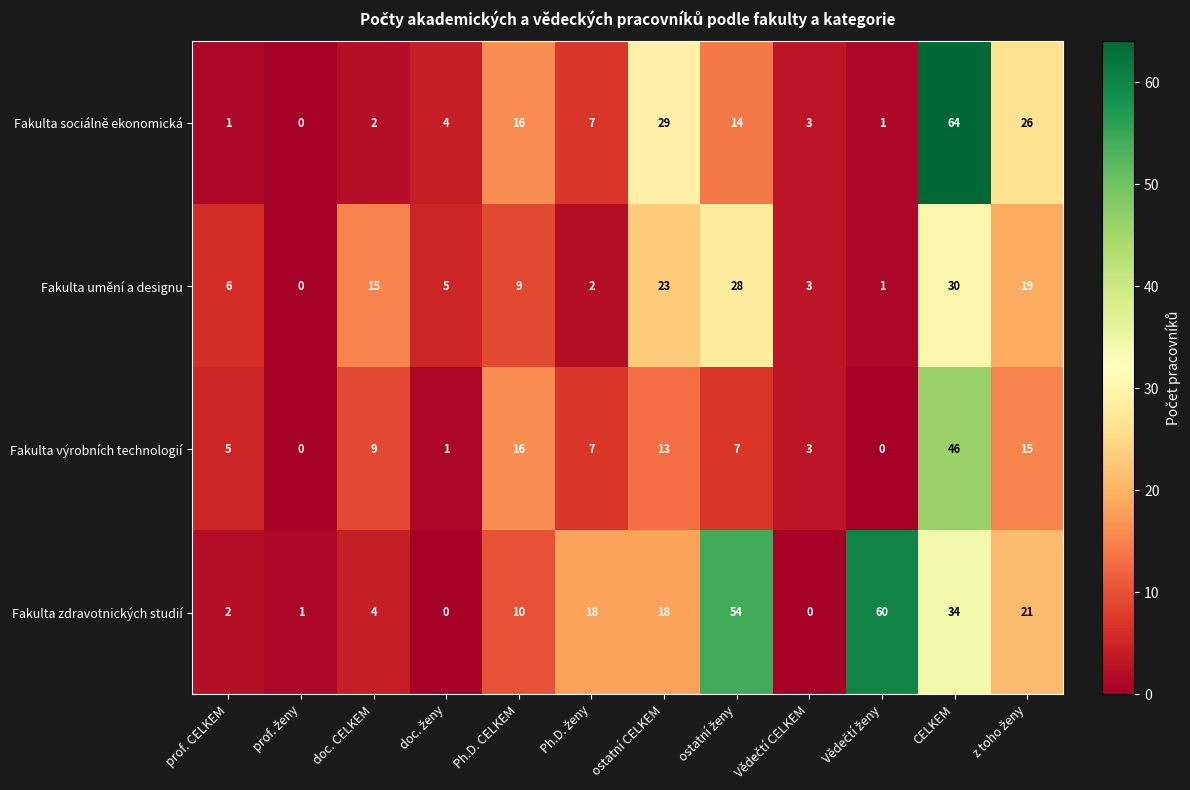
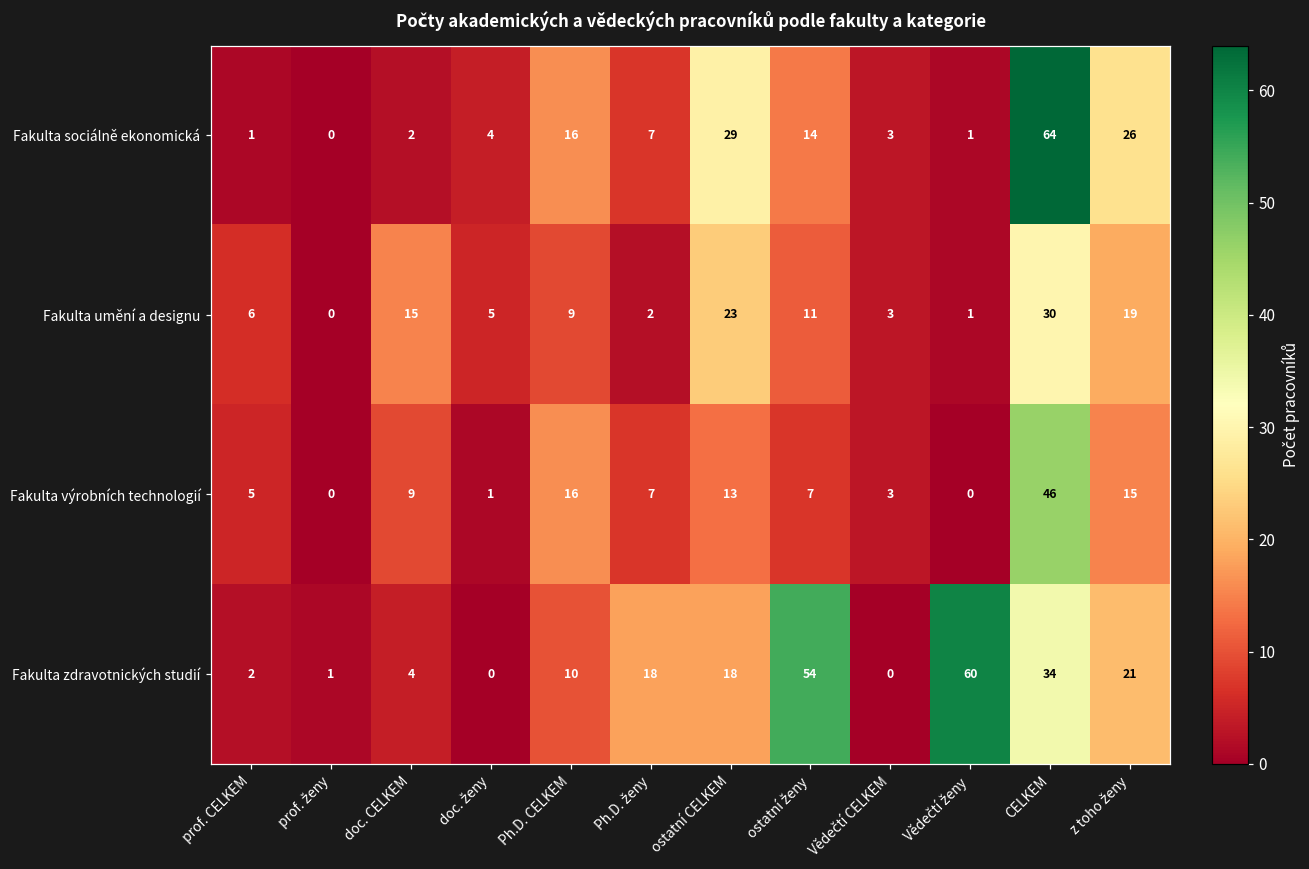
  {
    "Fakulta sociálně ekonomická": {
      "prof. CELKEM": 1,
      "prof. ženy": 0,
      "doc. CELKEM": 2,
      "doc. ženy": 4,
      "Ph.D. CELKEM": 16,
      "Ph.D. ženy": 7,
      "ostatní CELKEM": 29,
      "ostatní ženy": 14,
      "Vědečtí CELKEM": 3,
      "Vědečtí ženy": 1,
      "CELKEM": 64,
      "z toho ženy": 26
    },
    "Fakulta umění a designu": {
      "prof. CELKEM": 6,
      "prof. ženy": 0,
      "doc. CELKEM": 15,
      "doc. ženy": 5,
      "Ph.D. CELKEM": 9,
      "Ph.D. ženy": 2,
      "ostatní CELKEM": 23,
-     "ostatní ženy": 28,
+     "ostatní ženy": 11,
      "Vědečtí CELKEM": 3,
      "Vědečtí ženy": 1,
      "CELKEM": 30,
      "z toho ženy": 19
    },
    "Fakulta výrobních technologií": {
      "prof. CELKEM": 5,
      "prof. ženy": 0,
      "doc. CELKEM": 9,
      "doc. ženy": 1,
      "Ph.D. CELKEM": 16,
      "Ph.D. ženy": 7,
      "ostatní CELKEM": 13,
      "ostatní ženy": 7,
      "Vědečtí CELKEM": 3,
      "Vědečtí ženy": 0,
      "CELKEM": 46,
      "z toho ženy": 15
    },
    "Fakulta zdravotnických studií": {
      "prof. CELKEM": 2,
      "prof. ženy": 1,
      "doc. CELKEM": 4,
      "doc. ženy": 0,
      "Ph.D. CELKEM": 10,
      "Ph.D. ženy": 18,
      "ostatní CELKEM": 18,
      "ostatní ženy": 54,
      "Vědečtí CELKEM": 0,
      "Vědečtí ženy": 60,
      "CELKEM": 34,
      "z toho ženy": 21
    }
  }
